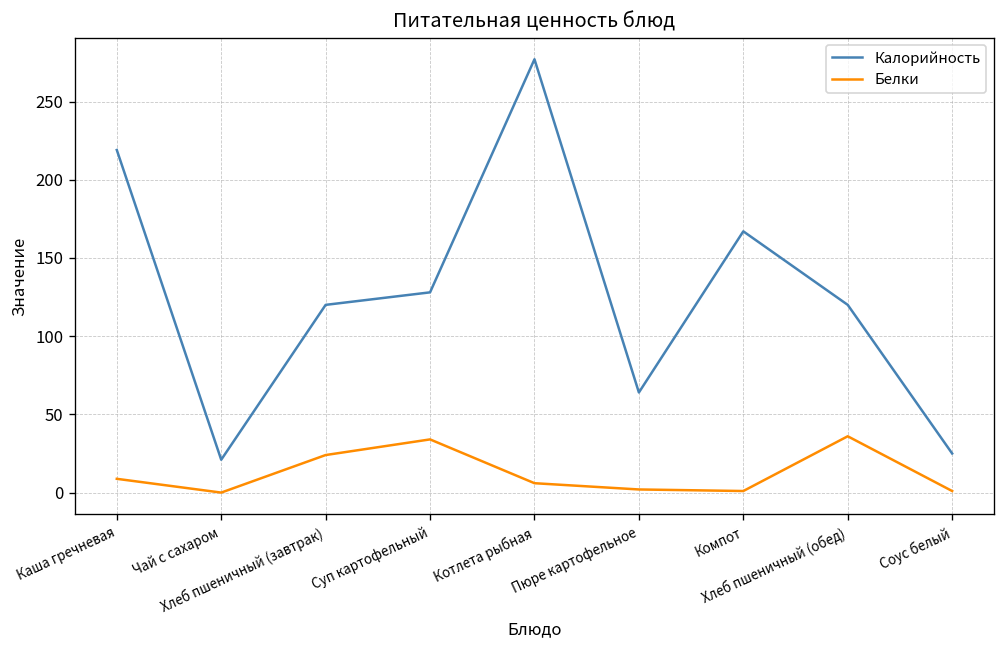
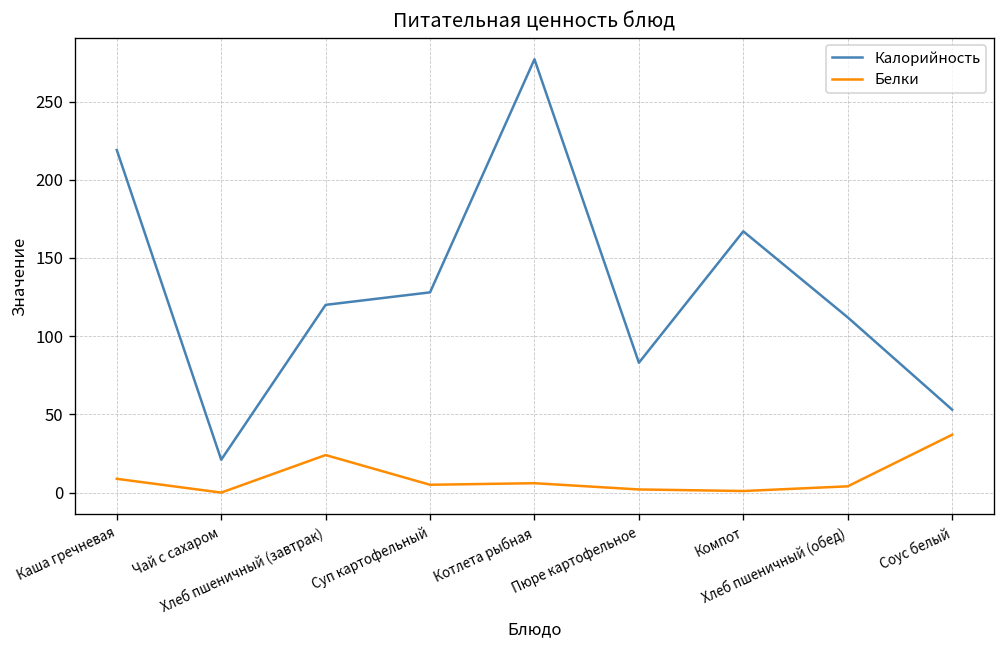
  {
    "Калорийность": {
      "Каша гречневая": 219,
      "Чай с сахаром": 21,
      "Хлеб пшеничный (завтрак)": 120,
      "Суп картофельный": 128,
      "Котлета рыбная": 277,
-     "Пюре картофельное": 64,
+     "Пюре картофельное": 83,
      "Компот": 167,
-     "Хлеб пшеничный (обед)": 120,
-     "Соус белый": 25
+     "Хлеб пшеничный (обед)": 112,
+     "Соус белый": 53
    },
    "Белки": {
      "Каша гречневая": 9,
      "Чай с сахаром": 0,
      "Хлеб пшеничный (завтрак)": 24,
-     "Суп картофельный": 34,
+     "Суп картофельный": 5,
      "Котлета рыбная": 6,
      "Пюре картофельное": 2,
      "Компот": 1,
-     "Хлеб пшеничный (обед)": 36,
-     "Соус белый": 1
+     "Хлеб пшеничный (обед)": 4,
+     "Соус белый": 37
    }
  }
